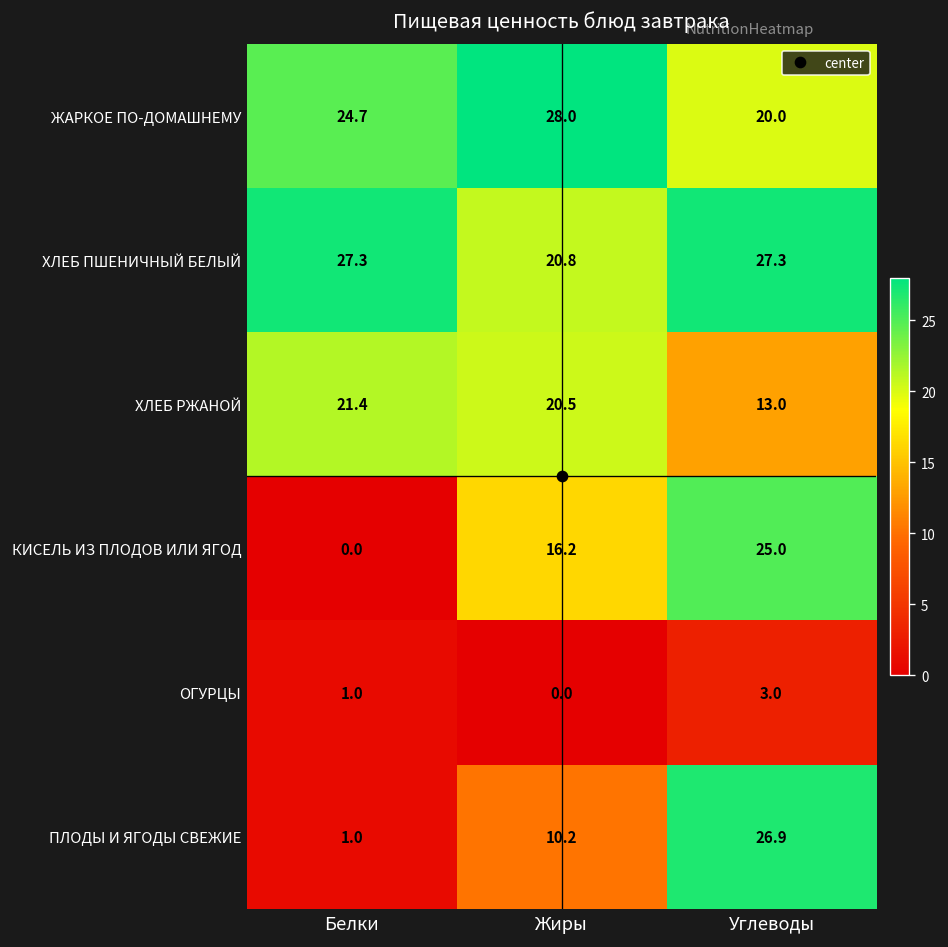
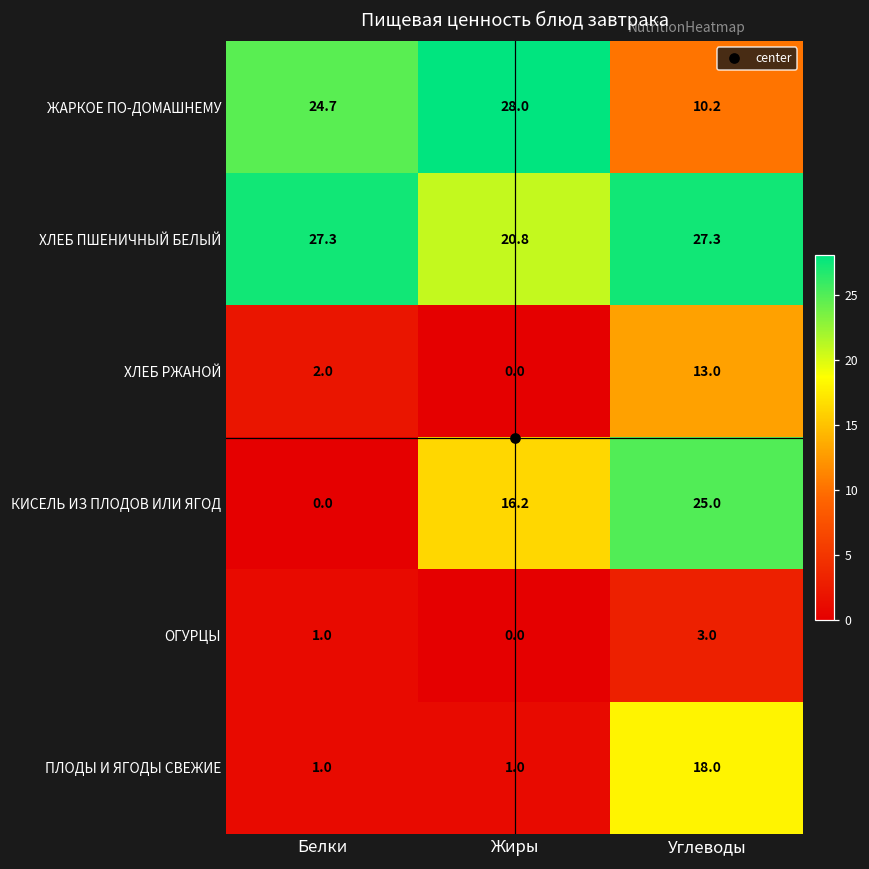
  {
    "ЖАРКОЕ ПО-ДОМАШНЕМУ": {
      "Белки": 24.7,
      "Жиры": 28.0,
-     "Углеводы": 20.0
+     "Углеводы": 10.2
    },
    "ХЛЕБ ПШЕНИЧНЫЙ БЕЛЫЙ": {
      "Белки": 27.3,
      "Жиры": 20.8,
      "Углеводы": 27.3
    },
    "ХЛЕБ РЖАНОЙ": {
-     "Белки": 21.4,
-     "Жиры": 20.5,
+     "Белки": 2.0,
+     "Жиры": 0.0,
      "Углеводы": 13.0
    },
    "КИСЕЛЬ ИЗ ПЛОДОВ ИЛИ ЯГОД": {
      "Белки": 0.0,
      "Жиры": 16.2,
      "Углеводы": 25.0
    },
    "ОГУРЦЫ": {
      "Белки": 1.0,
      "Жиры": 0.0,
      "Углеводы": 3.0
    },
    "ПЛОДЫ И ЯГОДЫ СВЕЖИЕ": {
      "Белки": 1.0,
-     "Жиры": 10.2,
-     "Углеводы": 26.9
+     "Жиры": 1.0,
+     "Углеводы": 18.0
    }
  }
